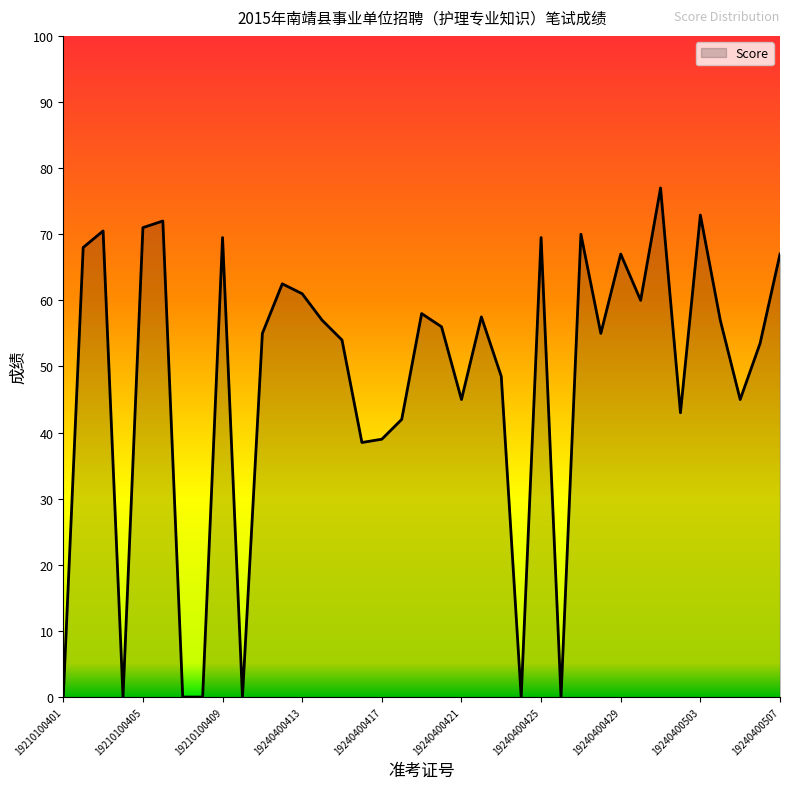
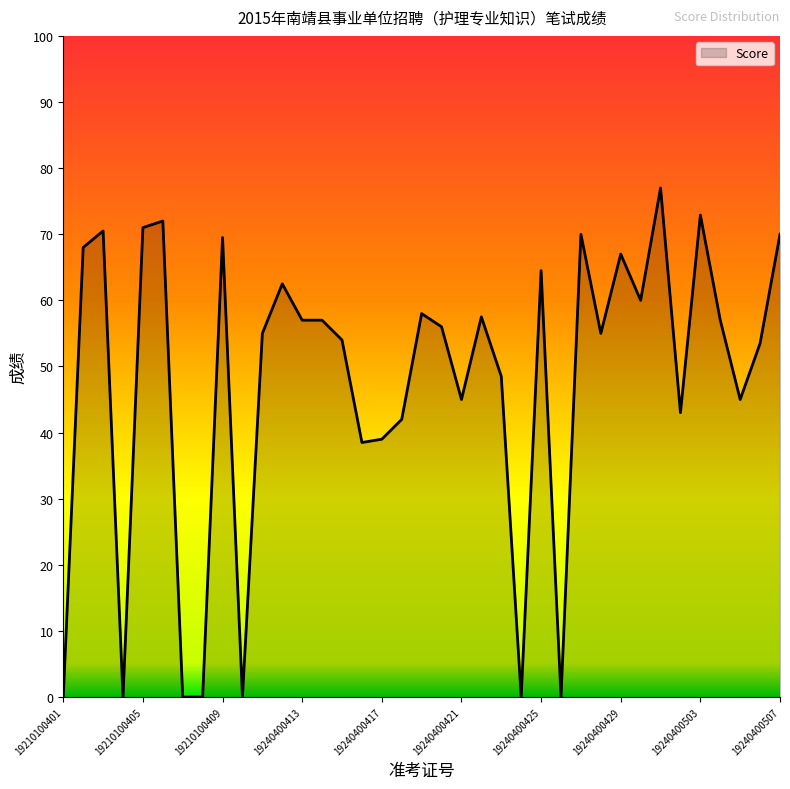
  {
    "19210100401": 0,
    "19210100405": 71,
    "19210100409": 70,
-   "19240400413": 61,
+   "19240400413": 57,
    "19240400417": 39,
    "19240400421": 45,
-   "19240400425": 70,
+   "19240400425": 65,
    "19240400429": 67,
    "19240400503": 73,
-   "19240400507": 67
+   "19240400507": 70
  }
